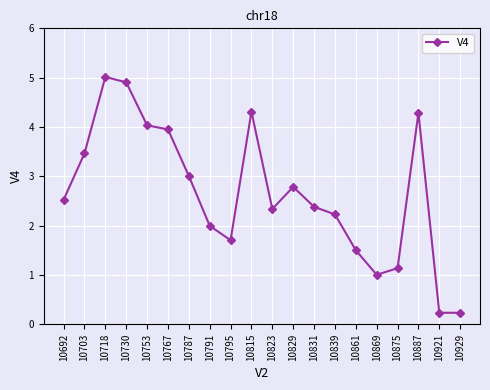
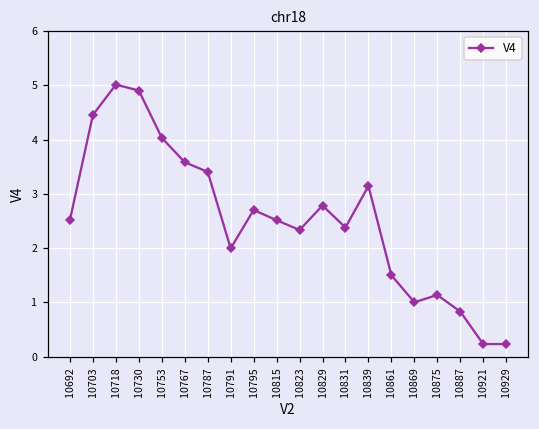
  {
    "10692": 2.5,
-   "10703": 3.5,
+   "10703": 4.5,
    "10718": 5.0,
    "10730": 4.9,
    "10753": 4.0,
-   "10767": 3.9,
-   "10787": 3.0,
+   "10767": 3.6,
+   "10787": 3.4,
    "10791": 2.0,
-   "10795": 1.7,
-   "10815": 4.3,
+   "10795": 2.7,
+   "10815": 2.5,
    "10823": 2.3,
    "10829": 2.8,
    "10831": 2.4,
-   "10839": 2.2,
+   "10839": 3.1,
    "10861": 1.5,
    "10869": 1.0,
    "10875": 1.1,
-   "10887": 4.3,
+   "10887": 0.8,
    "10921": 0.2,
    "10929": 0.2
  }
